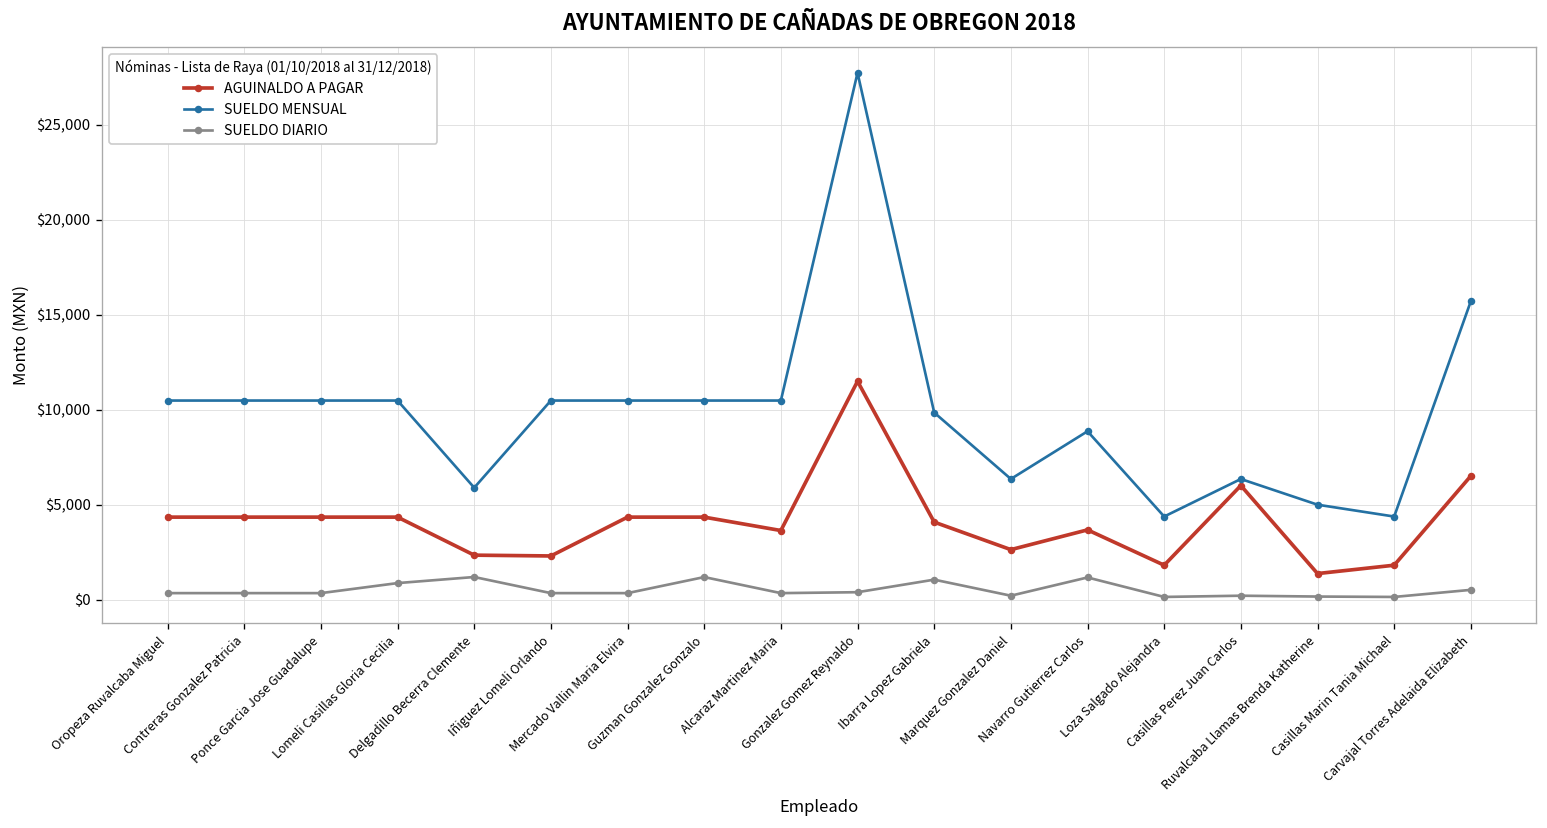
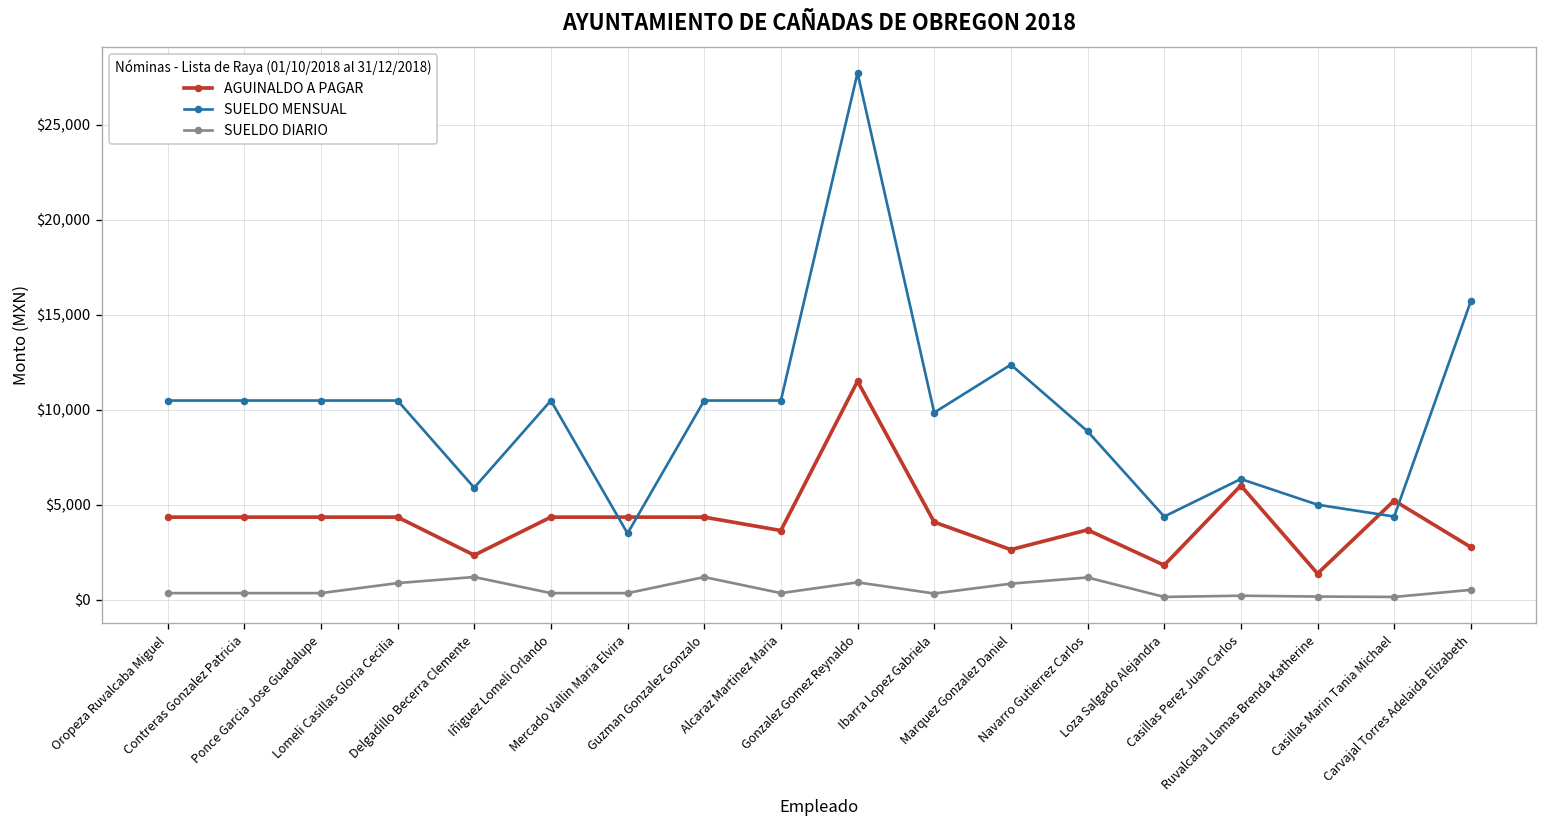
  {
    "AGUINALDO A PAGAR": {
      "Oropeza Ruvalcaba Miguel": "$4,300",
      "Contreras Gonzalez Patricia": "$4,300",
      "Ponce Garcia Jose Guadalupe": "$4,300",
      "Lomeli Casillas Gloria Cecilia": "$4,300",
      "Delgadillo Becerra Clemente": "$2,300",
-     "Iñiguez Lomeli Orlando": "$2,300",
+     "Iñiguez Lomeli Orlando": "$4,300",
      "Mercado Vallin Maria Elvira": "$4,300",
      "Guzman Gonzalez Gonzalo": "$4,300",
      "Alcaraz Martinez Maria": "$3,600",
      "Gonzalez Gomez Reynaldo": "$11,500",
      "Ibarra Lopez Gabriela": "$4,100",
      "Marquez Gonzalez Daniel": "$2,600",
      "Navarro Gutierrez Carlos": "$3,700",
      "Loza Salgado Alejandra": "$1,800",
      "Casillas Perez Juan Carlos": "$6,000",
      "Ruvalcaba Llamas Brenda Katherine": "$1,400",
-     "Casillas Marin Tania Michael": "$1,800",
-     "Carvajal Torres Adelaida Elizabeth": "$6,500"
+     "Casillas Marin Tania Michael": "$5,200",
+     "Carvajal Torres Adelaida Elizabeth": "$2,800"
    },
    "SUELDO MENSUAL": {
      "Oropeza Ruvalcaba Miguel": "$10,500",
      "Contreras Gonzalez Patricia": "$10,500",
      "Ponce Garcia Jose Guadalupe": "$10,500",
      "Lomeli Casillas Gloria Cecilia": "$10,500",
      "Delgadillo Becerra Clemente": "$5,900",
      "Iñiguez Lomeli Orlando": "$10,500",
-     "Mercado Vallin Maria Elvira": "$10,500",
+     "Mercado Vallin Maria Elvira": "$3,500",
      "Guzman Gonzalez Gonzalo": "$10,500",
      "Alcaraz Martinez Maria": "$10,500",
      "Gonzalez Gomez Reynaldo": "$27,700",
      "Ibarra Lopez Gabriela": "$9,900",
-     "Marquez Gonzalez Daniel": "$6,400",
+     "Marquez Gonzalez Daniel": "$12,400",
      "Navarro Gutierrez Carlos": "$8,900",
      "Loza Salgado Alejandra": "$4,400",
      "Casillas Perez Juan Carlos": "$6,400",
      "Ruvalcaba Llamas Brenda Katherine": "$5,000",
      "Casillas Marin Tania Michael": "$4,400",
      "Carvajal Torres Adelaida Elizabeth": "$15,700"
    },
    "SUELDO DIARIO": {
      "Oropeza Ruvalcaba Miguel": "$300",
      "Contreras Gonzalez Patricia": "$300",
      "Ponce Garcia Jose Guadalupe": "$300",
      "Lomeli Casillas Gloria Cecilia": "$900",
      "Delgadillo Becerra Clemente": "$1,200",
      "Iñiguez Lomeli Orlando": "$300",
      "Mercado Vallin Maria Elvira": "$300",
      "Guzman Gonzalez Gonzalo": "$1,200",
      "Alcaraz Martinez Maria": "$300",
-     "Gonzalez Gomez Reynaldo": "$400",
-     "Ibarra Lopez Gabriela": "$1,100",
-     "Marquez Gonzalez Daniel": "$200",
+     "Gonzalez Gomez Reynaldo": "$900",
+     "Ibarra Lopez Gabriela": "$300",
+     "Marquez Gonzalez Daniel": "$800",
      "Navarro Gutierrez Carlos": "$1,200",
      "Loza Salgado Alejandra": "$100",
      "Casillas Perez Juan Carlos": "$200",
      "Ruvalcaba Llamas Brenda Katherine": "$200",
      "Casillas Marin Tania Michael": "$100",
      "Carvajal Torres Adelaida Elizabeth": "$500"
    }
  }
